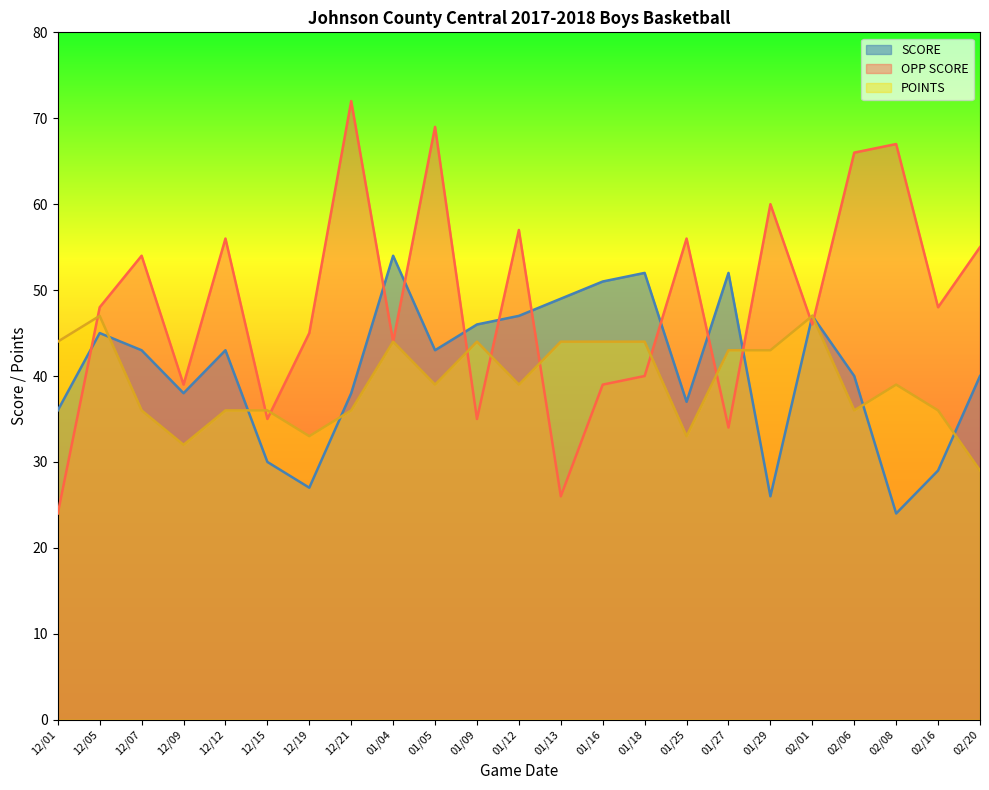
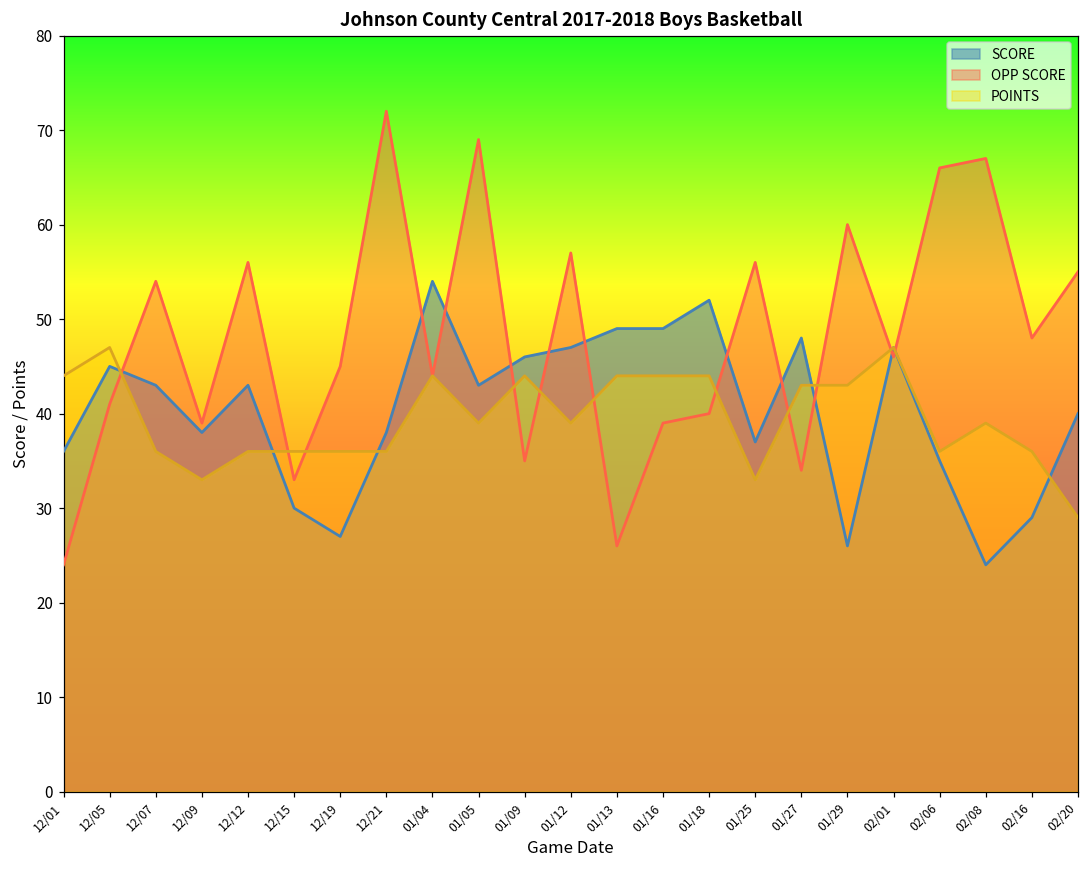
  {
    "SCORE": {
      "12/01": 36,
      "12/05": 45,
      "12/07": 43,
      "12/09": 38,
      "12/12": 43,
      "12/15": 30,
      "12/19": 27,
      "12/21": 38,
      "01/04": 54,
      "01/05": 43,
      "01/09": 46,
      "01/12": 47,
      "01/13": 49,
-     "01/16": 51,
+     "01/16": 49,
      "01/18": 52,
      "01/25": 37,
-     "01/27": 52,
+     "01/27": 48,
      "01/29": 26,
-     "02/06": 40,
+     "02/06": 35,
      "02/08": 24,
      "02/16": 29,
      "02/20": 40
    },
    "OPP SCORE": {
      "12/01": 24,
-     "12/05": 48,
+     "12/05": 41,
      "12/07": 54,
      "12/09": 39,
      "12/12": 56,
-     "12/15": 35,
+     "12/15": 33,
      "12/19": 45,
      "12/21": 72,
      "01/05": 69,
      "01/09": 35,
      "01/12": 57,
      "01/13": 26,
      "01/16": 39,
      "01/18": 40,
      "01/25": 56,
      "01/27": 34,
      "01/29": 60,
      "02/01": 46,
      "02/06": 66,
      "02/08": 67,
      "02/16": 48,
      "02/20": 55
    },
    "POINTS": {
      "12/01": 44,
      "12/05": 47,
      "12/07": 36,
-     "12/09": 32,
+     "12/09": 33,
      "12/12": 36,
      "12/15": 36,
-     "12/19": 33,
+     "12/19": 36,
      "12/21": 36,
      "01/05": 39,
      "01/09": 44,
      "01/12": 39,
      "01/13": 44,
      "01/16": 44,
      "01/18": 44,
      "01/25": 33,
      "01/27": 43,
      "01/29": 43,
      "02/06": 36,
      "02/08": 39,
      "02/16": 36,
      "02/20": 29
    }
  }
